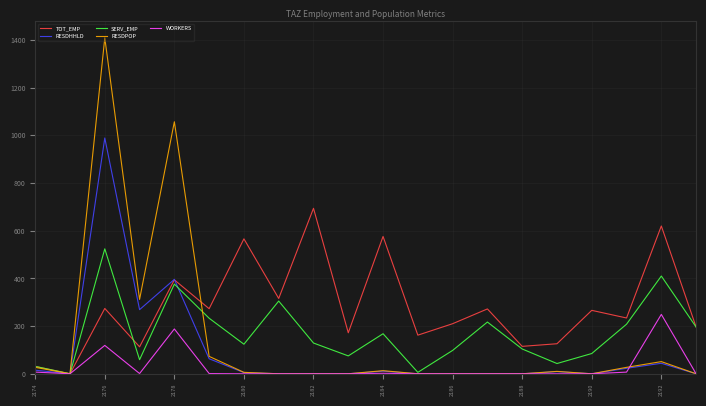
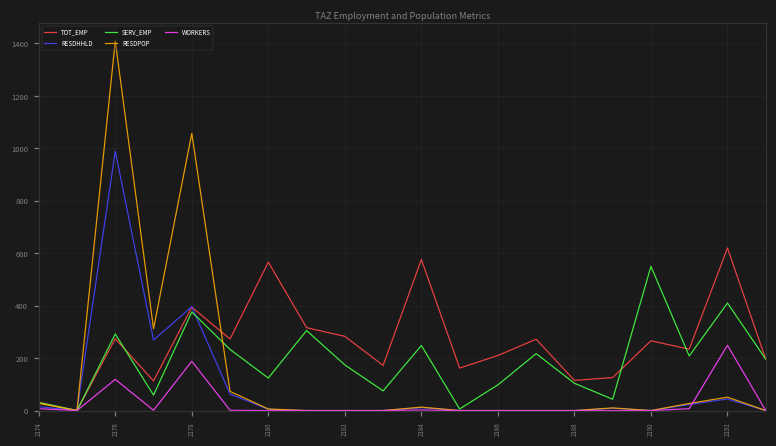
  {
    "TOT_EMP": {
      "2176": 270,
      "2180": 570,
-     "2182": 690,
+     "2182": 280,
      "2184": 580,
      "2186": 210,
      "2188": 120,
      "2190": 270,
      "2192": 620
    },
    "RESDHHLD": {
      "2176": 990
    },
    "SERV_EMP": {
-     "2176": 520,
+     "2176": 290,
      "2178": 380,
      "2180": 120,
-     "2182": 130,
-     "2184": 170,
+     "2182": 170,
+     "2184": 250,
      "2186": 100,
      "2188": 100,
-     "2190": 90,
+     "2190": 550,
      "2192": 410
    },
    "RESDPOP": {
      "2178": 1060
    },
    "WORKERS": {
      "2176": 120,
      "2178": 190,
      "2192": 250
    }
  }
